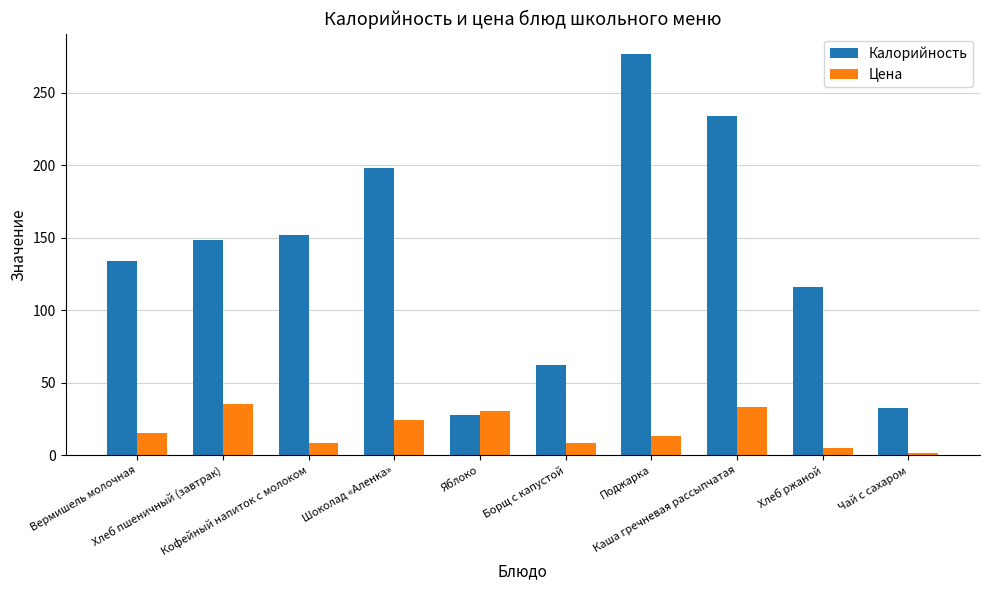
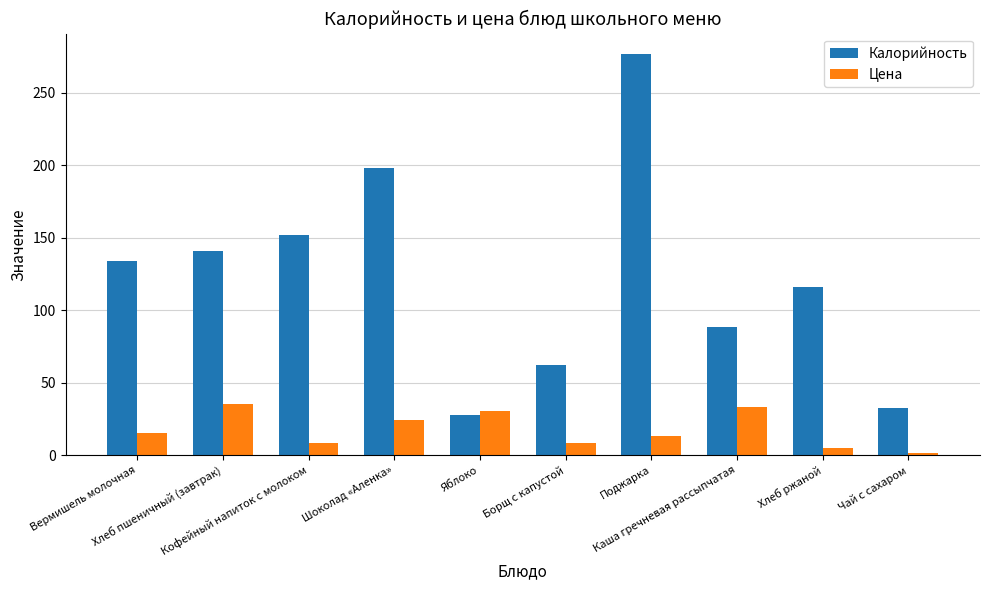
  {
    "Калорийность": {
      "Вермишель молочная": 134,
-     "Хлеб пшеничный (завтрак)": 148,
+     "Хлеб пшеничный (завтрак)": 141,
      "Кофейный напиток с молоком": 152,
      "Шоколад «Аленка»": 198,
      "Яблоко": 27,
      "Борщ с капустой": 62,
      "Поджарка": 277,
-     "Каша гречневая рассыпчатая": 234,
+     "Каша гречневая рассыпчатая": 89,
      "Хлеб ржаной": 116,
      "Чай с сахаром": 32
    },
    "Цена": {
      "Вермишель молочная": 16,
      "Хлеб пшеничный (завтрак)": 36,
      "Кофейный напиток с молоком": 9,
      "Шоколад «Аленка»": 24,
      "Яблоко": 30,
      "Борщ с капустой": 8,
      "Поджарка": 13,
      "Каша гречневая рассыпчатая": 33,
      "Хлеб ржаной": 5
    }
  }
